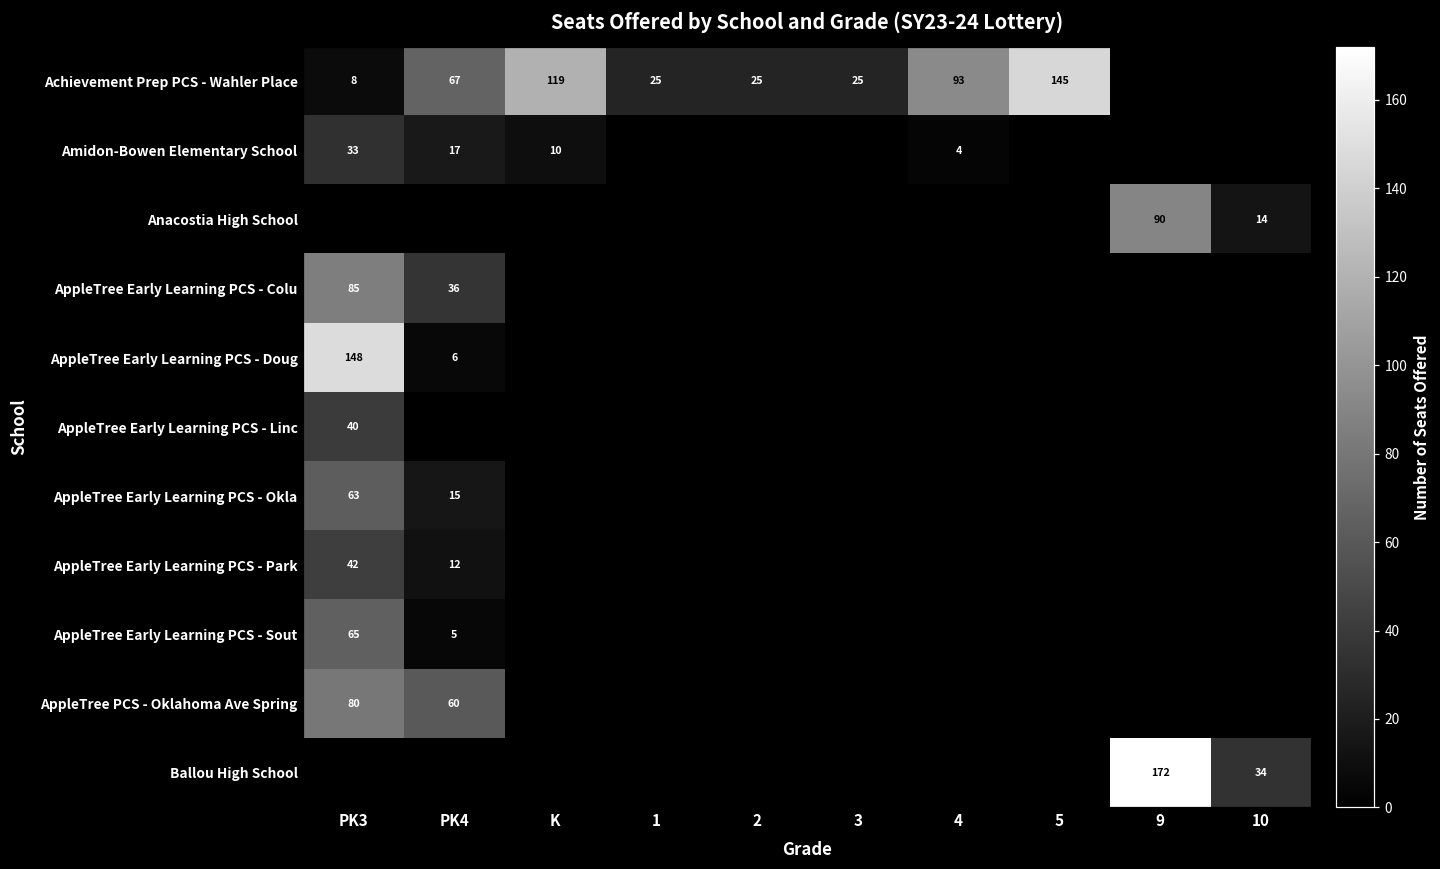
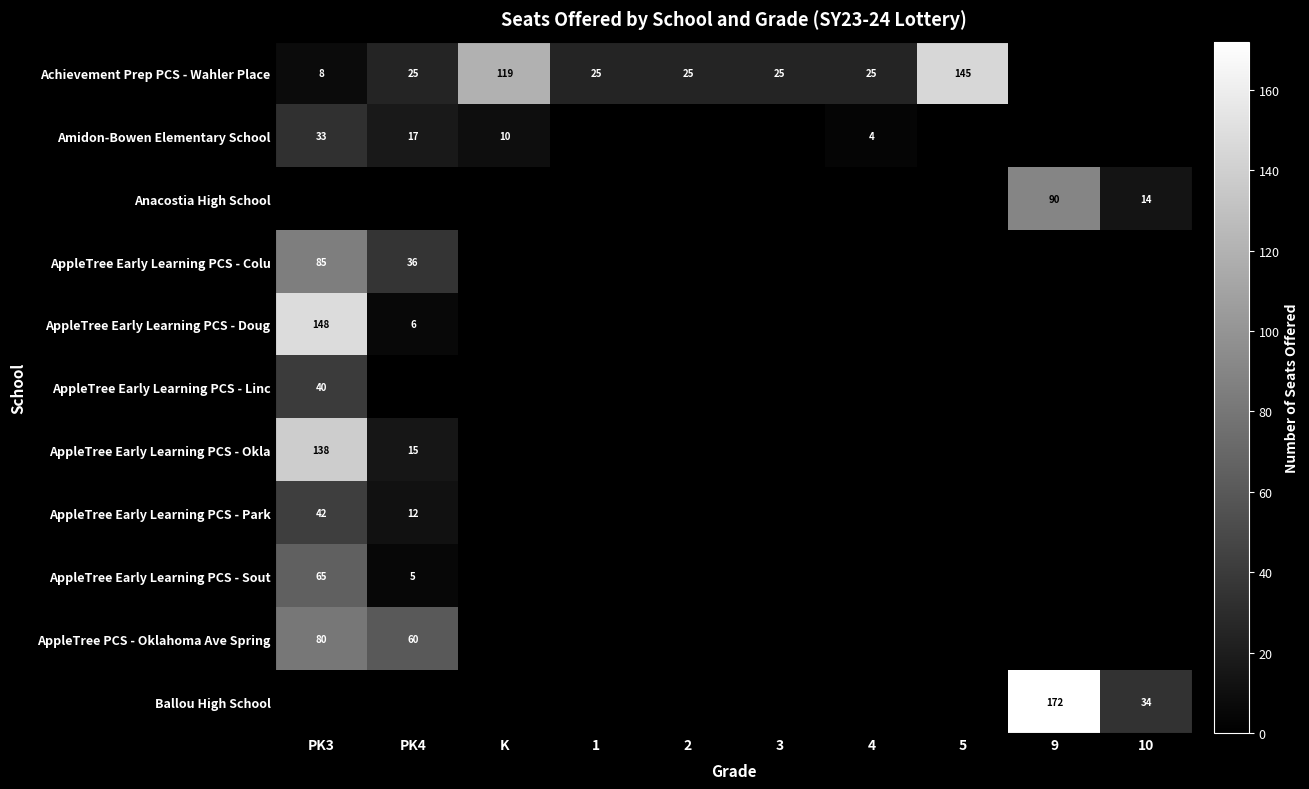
  {
    "Achievement Prep PCS - Wahler Place": {
      "PK3": 8,
-     "PK4": 67,
+     "PK4": 25,
      "K": 119,
      "1": 25,
      "2": 25,
      "3": 25,
-     "4": 93,
+     "4": 25,
      "5": 145
    },
    "Amidon-Bowen Elementary School": {
      "PK3": 33,
      "PK4": 17,
      "K": 10,
      "4": 4
    },
    "Anacostia High School": {
      "9": 90,
      "10": 14
    },
    "AppleTree Early Learning PCS - Colu": {
      "PK3": 85,
      "PK4": 36
    },
    "AppleTree Early Learning PCS - Doug": {
      "PK3": 148,
      "PK4": 6
    },
    "AppleTree Early Learning PCS - Linc": {
      "PK3": 40
    },
    "AppleTree Early Learning PCS - Okla": {
-     "PK3": 63,
+     "PK3": 138,
      "PK4": 15
    },
    "AppleTree Early Learning PCS - Park": {
      "PK3": 42,
      "PK4": 12
    },
    "AppleTree Early Learning PCS - Sout": {
      "PK3": 65,
      "PK4": 5
    },
    "AppleTree PCS - Oklahoma Ave Spring": {
      "PK3": 80,
      "PK4": 60
    },
    "Ballou High School": {
      "9": 172,
      "10": 34
    }
  }
